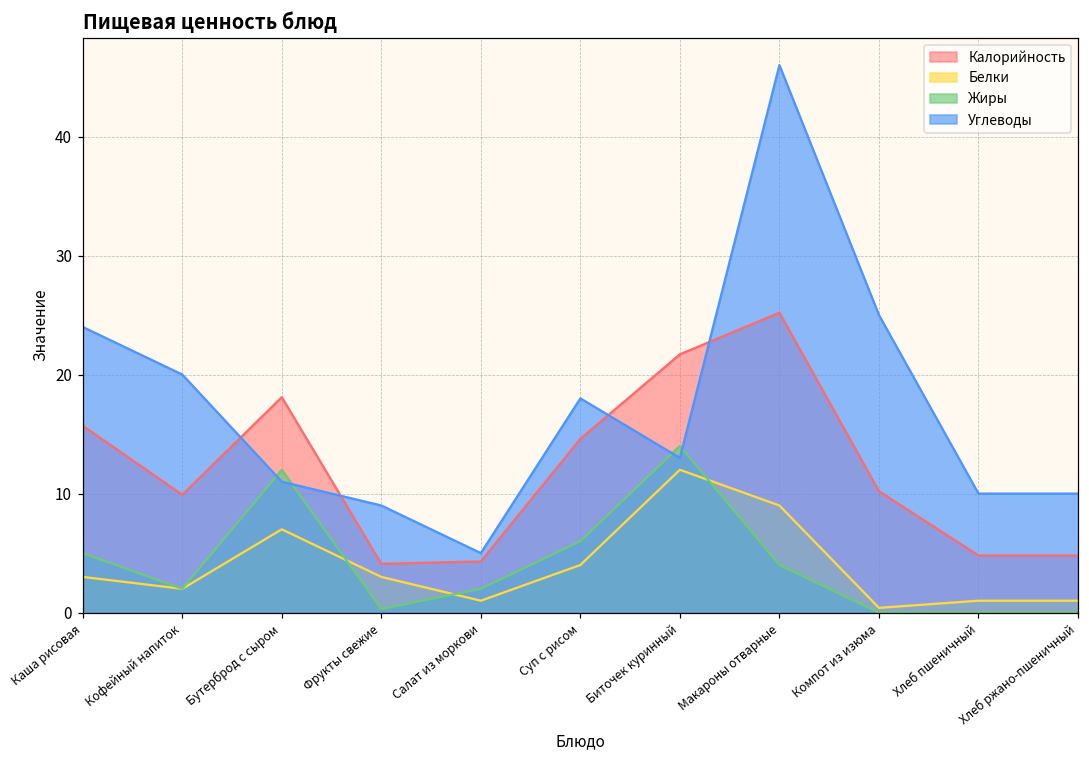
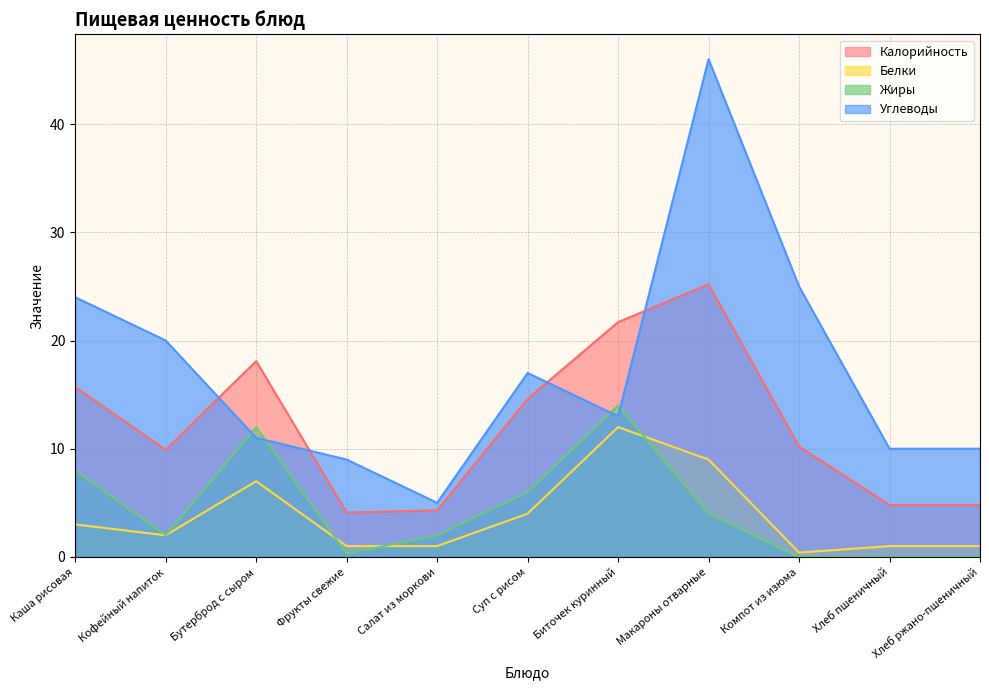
  {
    "Калорийность": {
      "Каша рисовая": 15.7,
      "Кофейный напиток": 10,
      "Бутерброд с сыром": 18,
      "Фрукты свежие": 4,
      "Салат из моркови": 4.3,
      "Суп с рисом": 14.6,
      "Биточек куринный": 21.7,
      "Макароны отварные": 25,
      "Компот из изюма": 10,
      "Хлеб пшеничный": 5,
      "Хлеб ржано-пшеничный": 5
    },
    "Белки": {
      "Каша рисовая": 3,
      "Бутерброд с сыром": 7,
-     "Фрукты свежие": 3,
+     "Фрукты свежие": 1,
      "Салат из моркови": 1,
      "Суп с рисом": 4,
      "Биточек куринный": 12,
      "Макароны отварные": 9,
      "Компот из изюма": 0.4,
      "Хлеб пшеничный": 1,
      "Хлеб ржано-пшеничный": 1
    },
    "Жиры": {
-     "Каша рисовая": 5,
+     "Каша рисовая": 8,
      "Бутерброд с сыром": 12,
      "Фрукты свежие": 0.3,
      "Салат из моркови": 2,
      "Суп с рисом": 6,
      "Биточек куринный": 14,
      "Макароны отварные": 4,
      "Компот из изюма": 0,
      "Хлеб пшеничный": 0,
      "Хлеб ржано-пшеничный": 0
    },
    "Углеводы": {
      "Каша рисовая": 24,
      "Кофейный напиток": 20,
      "Бутерброд с сыром": 11,
      "Фрукты свежие": 9,
      "Салат из моркови": 5,
-     "Суп с рисом": 18,
+     "Суп с рисом": 17,
      "Биточек куринный": 13,
      "Макароны отварные": 46,
      "Компот из изюма": 25,
      "Хлеб пшеничный": 10,
      "Хлеб ржано-пшеничный": 10
    }
  }
